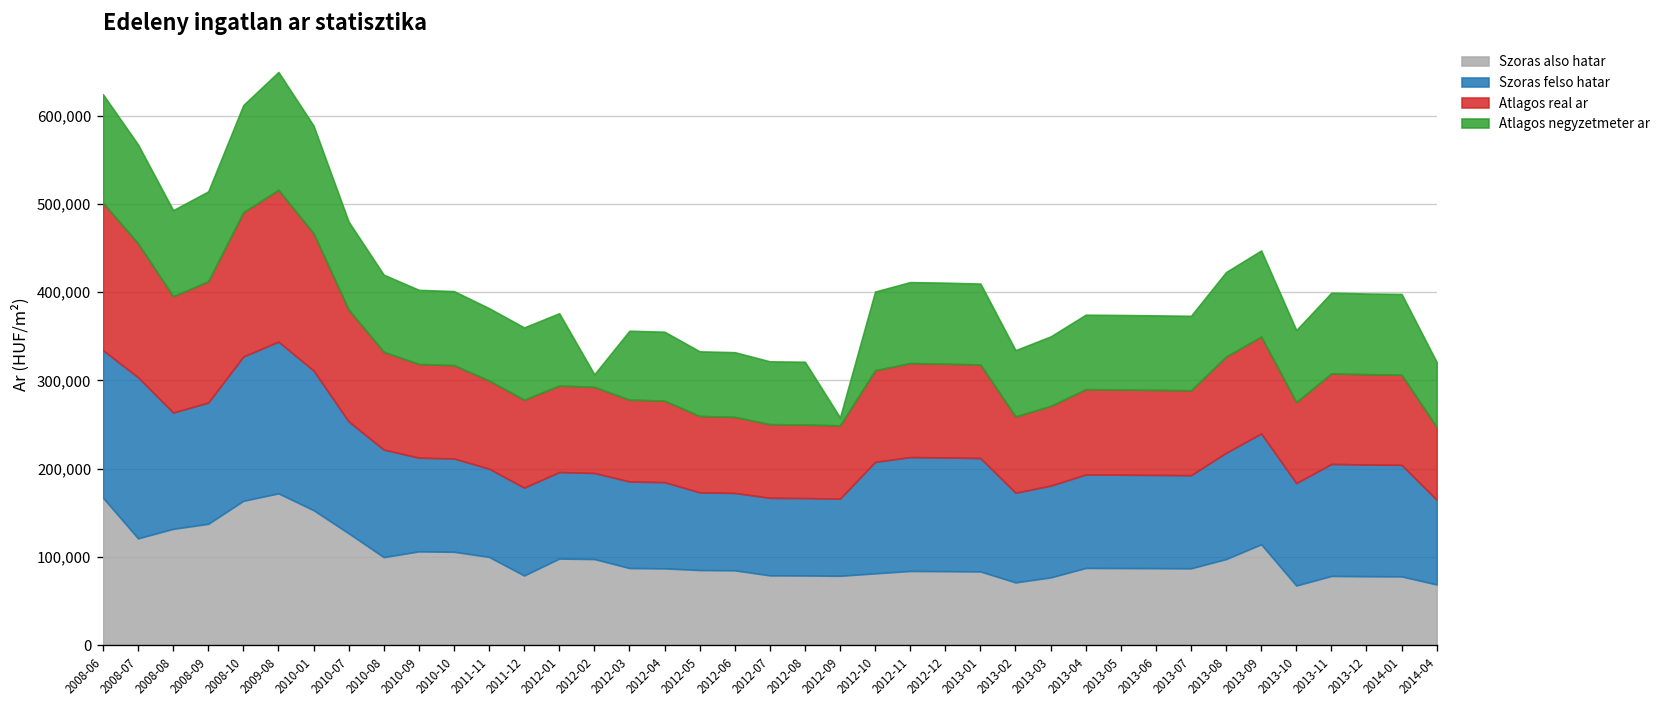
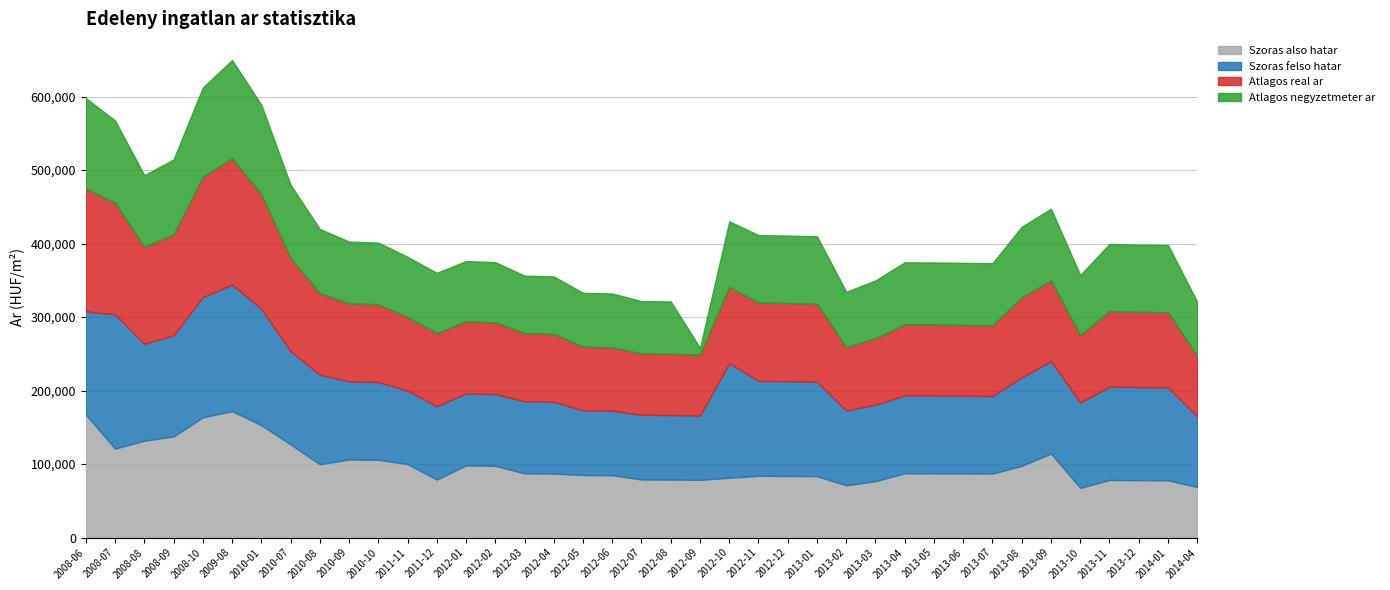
  {
    "Szoras also hatar": {
      "2008-06": "170,000",
      "2008-07": "120,000",
      "2008-08": "130,000",
      "2008-09": "140,000",
      "2008-10": "160,000",
      "2009-08": "170,000",
      "2010-01": "150,000",
      "2010-07": "130,000",
      "2010-08": "100,000",
      "2010-09": "110,000",
      "2010-10": "110,000",
      "2011-11": "100,000",
      "2011-12": "80,000",
      "2012-01": "100,000",
      "2012-02": "100,000",
      "2012-03": "90,000",
      "2012-04": "90,000",
      "2012-05": "90,000",
      "2012-06": "80,000",
      "2012-07": "80,000",
      "2012-08": "80,000",
      "2012-09": "80,000",
      "2012-10": "80,000",
      "2012-11": "80,000",
      "2012-12": "80,000",
      "2013-01": "80,000",
      "2013-02": "70,000",
      "2013-03": "80,000",
      "2013-04": "90,000",
      "2013-05": "90,000",
      "2013-06": "90,000",
      "2013-07": "90,000",
      "2013-08": "100,000",
      "2013-09": "110,000",
      "2013-10": "70,000",
      "2013-11": "80,000",
      "2013-12": "80,000",
      "2014-01": "80,000",
      "2014-04": "70,000"
    },
    "Szoras felso hatar": {
-     "2008-06": "170,000",
+     "2008-06": "140,000",
      "2008-07": "180,000",
      "2008-08": "130,000",
      "2008-09": "140,000",
      "2008-10": "160,000",
      "2009-08": "170,000",
      "2010-01": "160,000",
      "2010-07": "130,000",
      "2010-08": "120,000",
      "2010-09": "110,000",
      "2010-10": "110,000",
      "2011-11": "100,000",
      "2011-12": "100,000",
      "2012-01": "100,000",
      "2012-02": "100,000",
      "2012-03": "100,000",
      "2012-04": "100,000",
      "2012-05": "90,000",
      "2012-06": "90,000",
      "2012-07": "90,000",
      "2012-08": "90,000",
      "2012-09": "90,000",
-     "2012-10": "130,000",
+     "2012-10": "160,000",
      "2012-11": "130,000",
      "2012-12": "130,000",
      "2013-01": "130,000",
      "2013-02": "100,000",
      "2013-03": "100,000",
      "2013-04": "110,000",
      "2013-05": "110,000",
      "2013-06": "110,000",
      "2013-07": "110,000",
      "2013-08": "120,000",
      "2013-09": "130,000",
      "2013-10": "120,000",
      "2013-11": "130,000",
      "2013-12": "130,000",
      "2014-01": "130,000",
      "2014-04": "100,000"
    },
    "Atlagos real ar": {
      "2008-06": "170,000",
      "2008-07": "150,000",
      "2008-08": "130,000",
      "2008-09": "140,000",
      "2008-10": "160,000",
      "2009-08": "170,000",
      "2010-01": "160,000",
      "2010-07": "130,000",
      "2010-08": "110,000",
      "2010-09": "110,000",
      "2010-10": "110,000",
      "2011-11": "100,000",
      "2011-12": "100,000",
      "2012-01": "100,000",
      "2012-02": "100,000",
      "2012-03": "90,000",
      "2012-04": "90,000",
      "2012-05": "90,000",
      "2012-06": "90,000",
      "2012-07": "80,000",
      "2012-08": "80,000",
      "2012-09": "80,000",
      "2012-10": "100,000",
      "2012-11": "110,000",
      "2012-12": "110,000",
      "2013-01": "110,000",
      "2013-02": "90,000",
      "2013-03": "90,000",
      "2013-04": "100,000",
      "2013-05": "100,000",
      "2013-06": "100,000",
      "2013-07": "100,000",
      "2013-08": "110,000",
      "2013-09": "110,000",
      "2013-10": "90,000",
      "2013-11": "100,000",
      "2013-12": "100,000",
      "2014-01": "100,000",
      "2014-04": "80,000"
    },
    "Atlagos negyzetmeter ar": {
      "2008-06": "120,000",
      "2008-07": "110,000",
      "2008-08": "100,000",
      "2008-09": "100,000",
      "2008-10": "120,000",
      "2009-08": "130,000",
      "2010-01": "120,000",
      "2010-07": "100,000",
      "2010-08": "90,000",
      "2010-09": "80,000",
      "2010-10": "80,000",
      "2011-11": "80,000",
      "2011-12": "80,000",
      "2012-01": "80,000",
-     "2012-02": "10,000",
+     "2012-02": "80,000",
      "2012-03": "80,000",
      "2012-04": "80,000",
      "2012-05": "70,000",
      "2012-06": "70,000",
      "2012-07": "70,000",
      "2012-08": "70,000",
      "2012-09": "10,000",
      "2012-10": "90,000",
      "2012-11": "90,000",
      "2012-12": "90,000",
      "2013-01": "90,000",
      "2013-02": "80,000",
      "2013-03": "80,000",
      "2013-04": "80,000",
      "2013-05": "80,000",
      "2013-06": "80,000",
      "2013-07": "80,000",
      "2013-08": "100,000",
      "2013-09": "100,000",
      "2013-10": "80,000",
      "2013-11": "90,000",
      "2013-12": "90,000",
      "2014-01": "90,000",
      "2014-04": "70,000"
    }
  }
